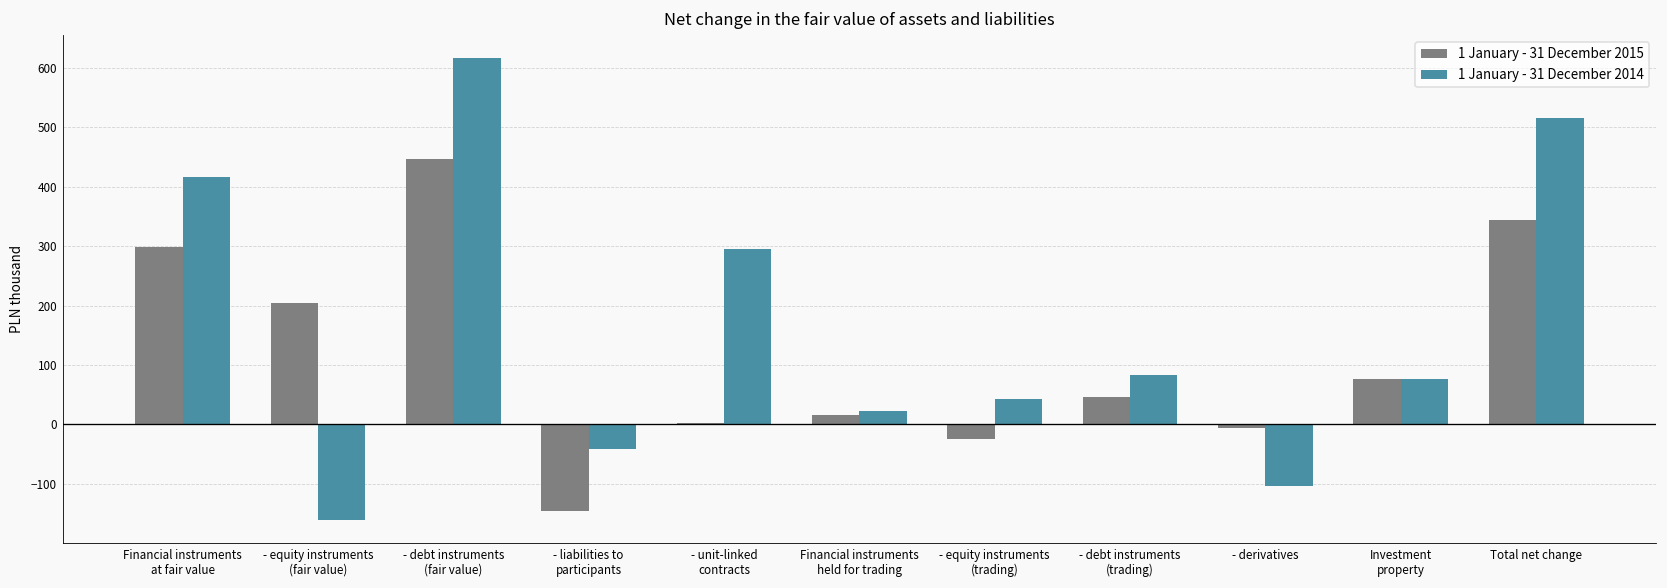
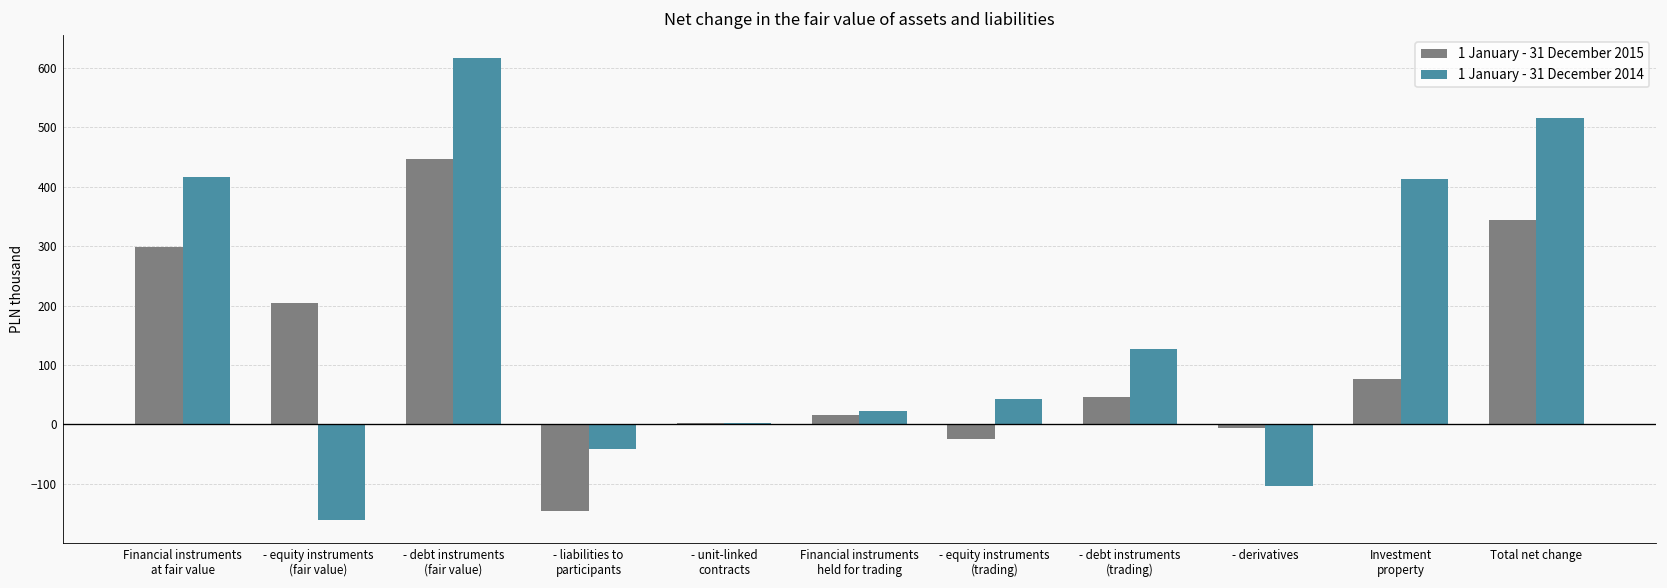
  {
    "1 January - 31 December 2015": {
      "Financial instruments at fair value": 300,
      "- equity instruments (fair value)": 200,
      "- debt instruments (fair value)": 450,
      "- liabilities to participants": -150,
      "Financial instruments held for trading": 20,
      "- equity instruments (trading)": -20,
      "- debt instruments (trading)": 50,
      "- derivatives": -10,
      "Investment property": 80,
      "Total net change": 340
    },
    "1 January - 31 December 2014": {
      "Financial instruments at fair value": 420,
      "- equity instruments (fair value)": -160,
      "- debt instruments (fair value)": 620,
      "- liabilities to participants": -40,
-     "- unit-linked contracts": 290,
+     "- unit-linked contracts": 0,
      "Financial instruments held for trading": 20,
      "- equity instruments (trading)": 40,
-     "- debt instruments (trading)": 80,
+     "- debt instruments (trading)": 130,
      "- derivatives": -100,
-     "Investment property": 80,
+     "Investment property": 410,
      "Total net change": 520
    }
  }
